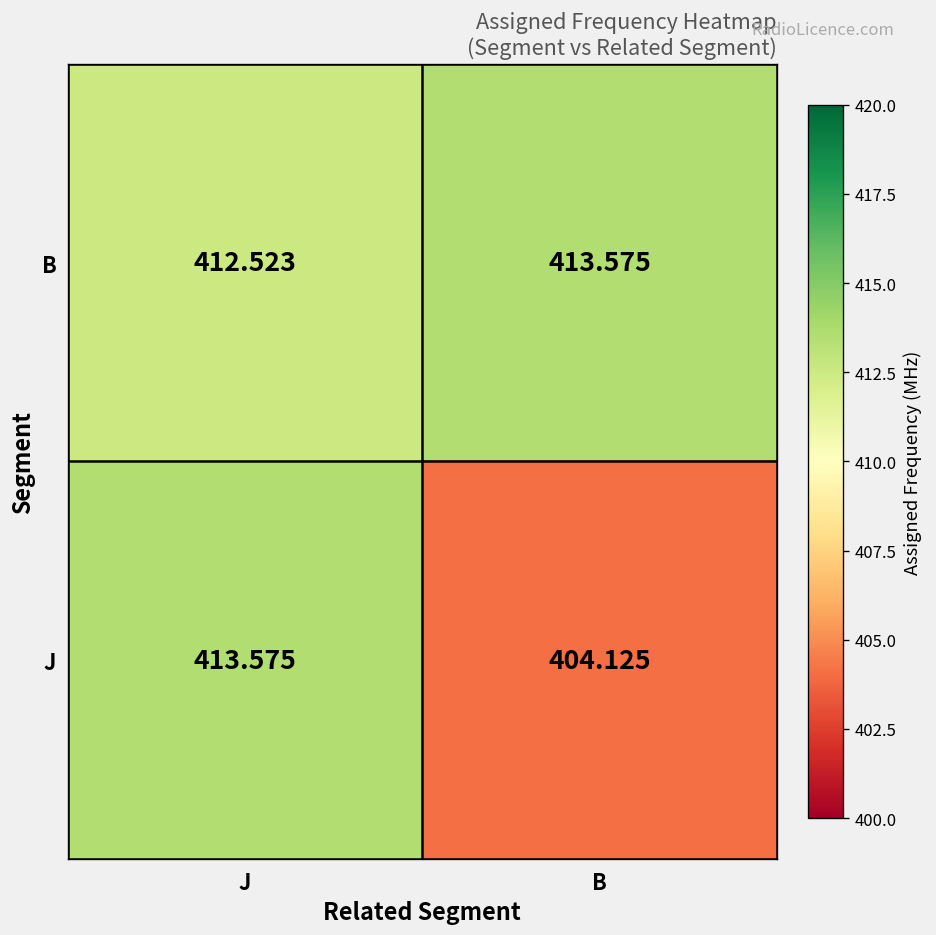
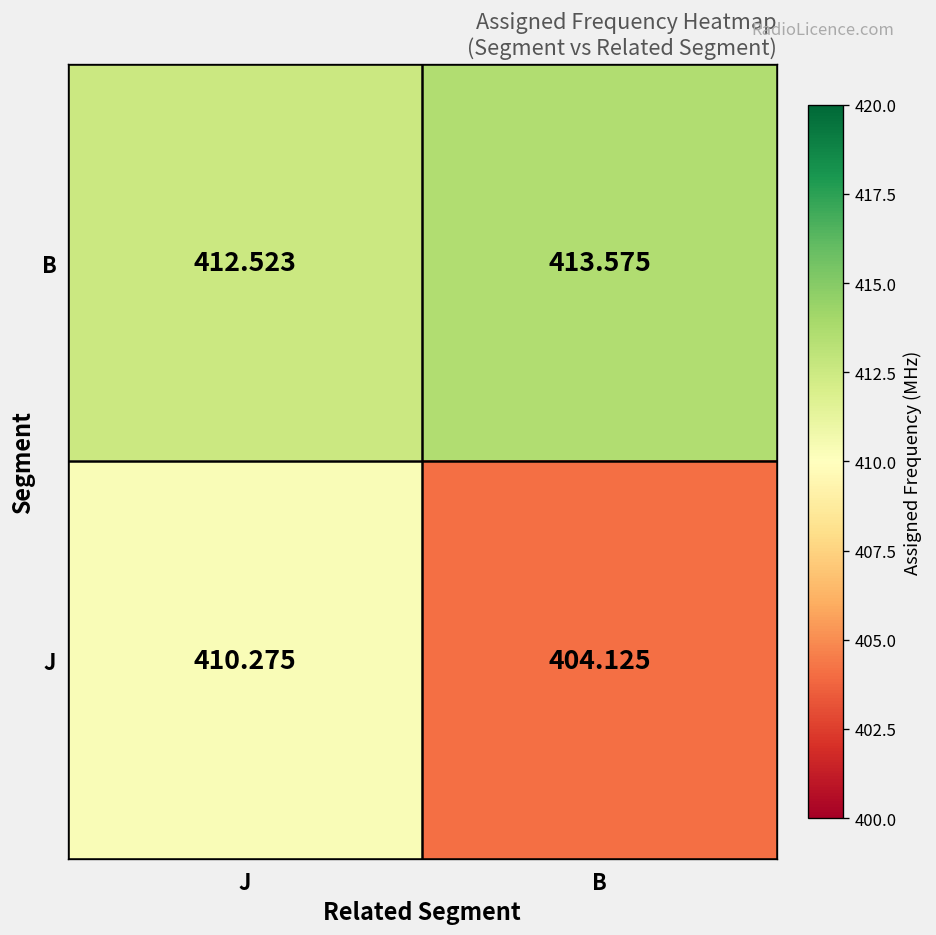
  {
    "B": {
      "J": 412.523,
      "B": 413.575
    },
    "J": {
-     "J": 413.575,
+     "J": 410.275,
      "B": 404.125
    }
  }
